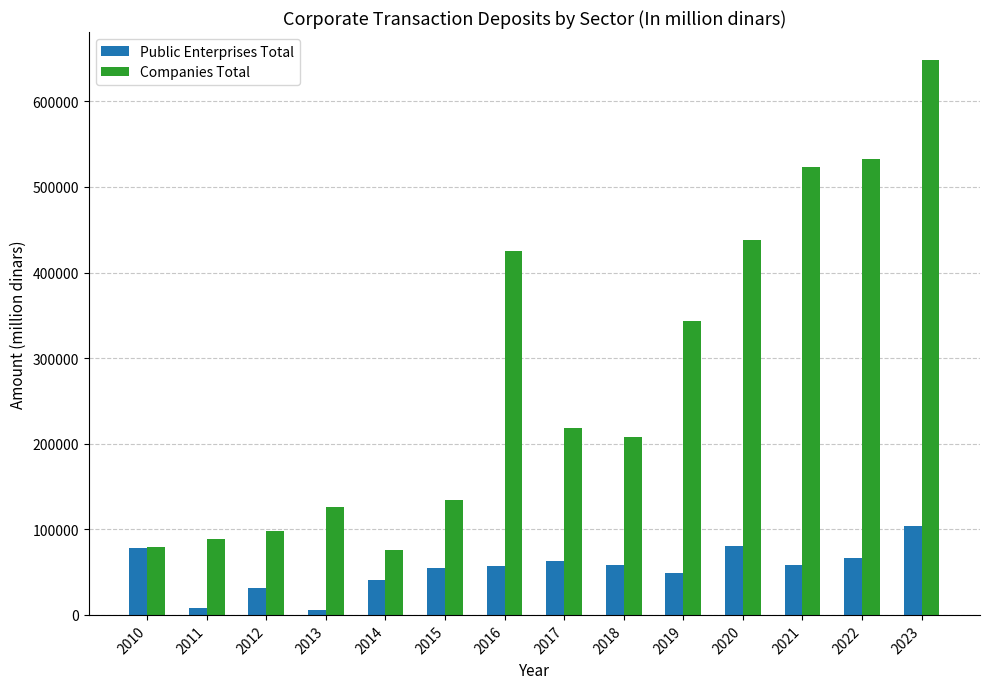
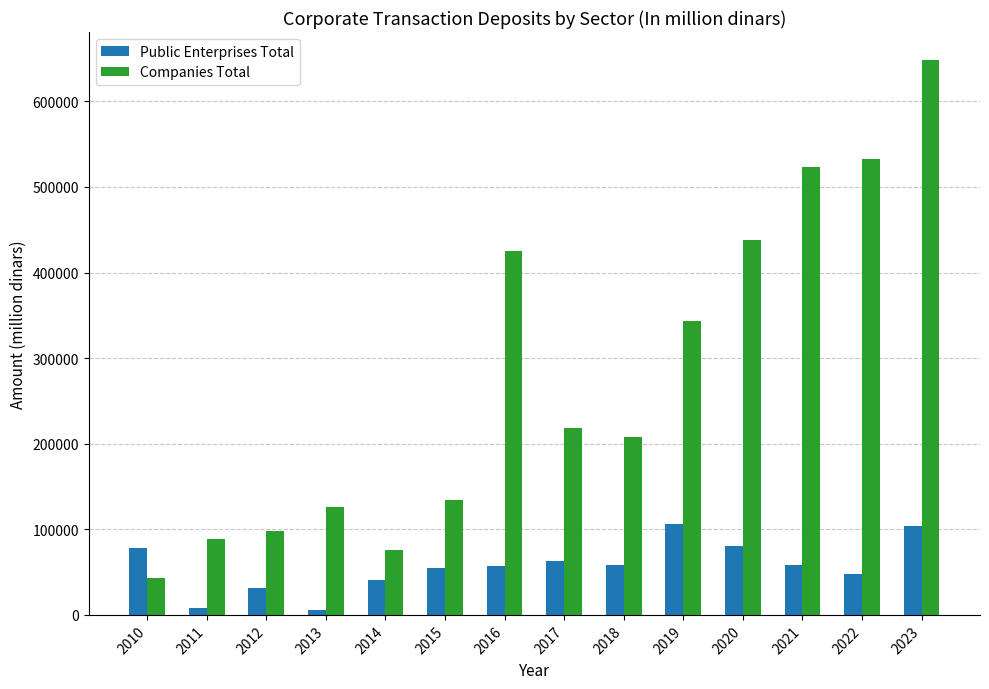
  {
    "Public Enterprises Total": {
      "2010": 80000,
      "2011": 10000,
      "2012": 30000,
      "2013": 10000,
      "2014": 40000,
      "2015": 50000,
      "2016": 60000,
      "2017": 60000,
      "2018": 60000,
-     "2019": 50000,
+     "2019": 110000,
      "2020": 80000,
      "2021": 60000,
-     "2022": 70000,
+     "2022": 50000,
      "2023": 100000
    },
    "Companies Total": {
-     "2010": 80000,
+     "2010": 40000,
      "2011": 90000,
      "2012": 100000,
      "2013": 130000,
      "2014": 80000,
      "2015": 130000,
      "2016": 430000,
      "2017": 220000,
      "2018": 210000,
      "2019": 340000,
      "2020": 440000,
      "2021": 520000,
      "2022": 530000,
      "2023": 650000
    }
  }
